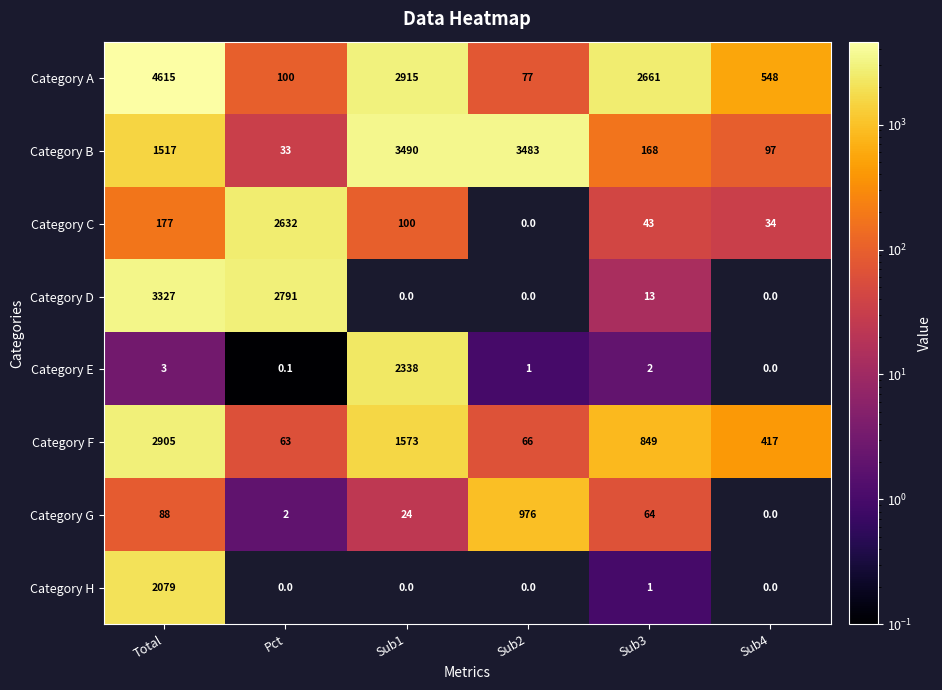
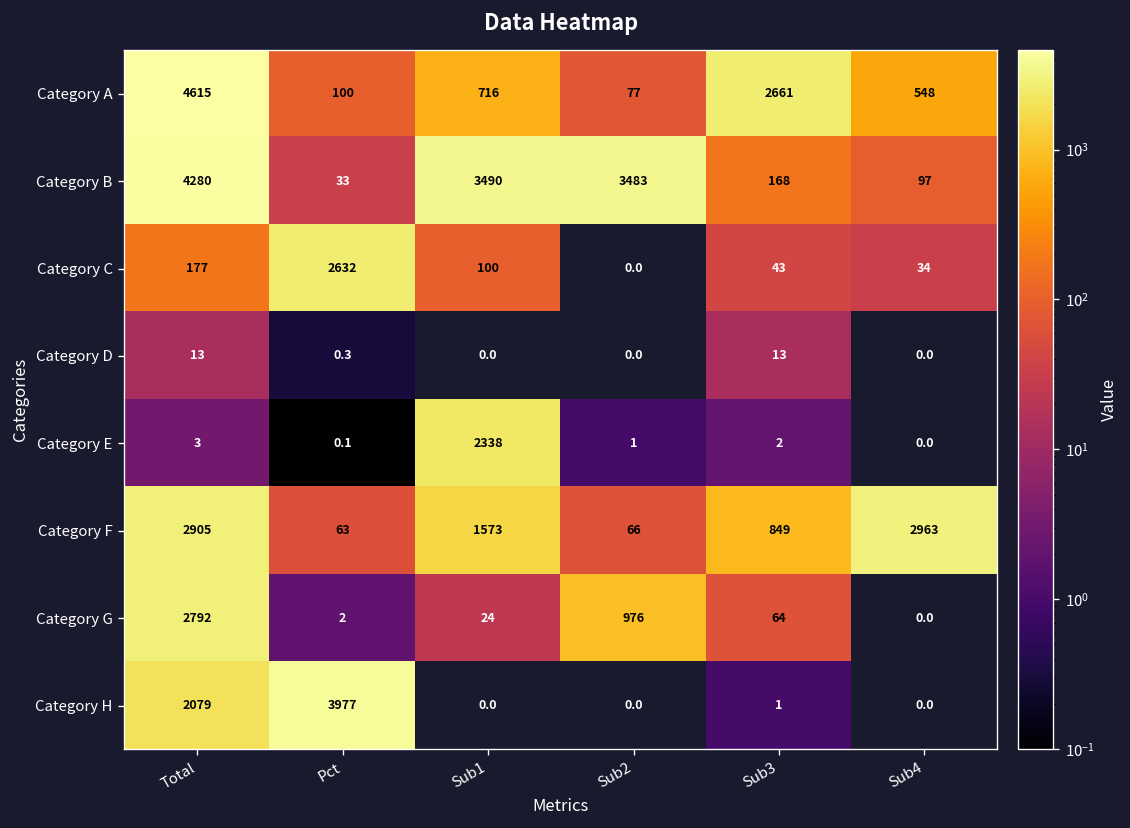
  {
    "Category A": {
      "Total": 4615,
      "Pct": 100,
-     "Sub1": 2915,
+     "Sub1": 716,
      "Sub2": 77,
      "Sub3": 2661,
      "Sub4": 548
    },
    "Category B": {
-     "Total": 1517,
+     "Total": 4280,
      "Pct": 33,
      "Sub1": 3490,
      "Sub2": 3483,
      "Sub3": 168,
      "Sub4": 97
    },
    "Category C": {
      "Total": 177,
      "Pct": 2632,
      "Sub1": 100,
      "Sub2": 0.0,
      "Sub3": 43,
      "Sub4": 34
    },
    "Category D": {
-     "Total": 3327,
-     "Pct": 2791,
+     "Total": 13,
+     "Pct": 0.3,
      "Sub1": 0.0,
      "Sub2": 0.0,
      "Sub3": 13,
      "Sub4": 0.0
    },
    "Category E": {
      "Total": 3,
      "Pct": 0.1,
      "Sub1": 2338,
      "Sub2": 1,
      "Sub3": 2,
      "Sub4": 0.0
    },
    "Category F": {
      "Total": 2905,
      "Pct": 63,
      "Sub1": 1573,
      "Sub2": 66,
      "Sub3": 849,
-     "Sub4": 417
+     "Sub4": 2963
    },
    "Category G": {
-     "Total": 88,
+     "Total": 2792,
      "Pct": 2,
      "Sub1": 24,
      "Sub2": 976,
      "Sub3": 64,
      "Sub4": 0.0
    },
    "Category H": {
      "Total": 2079,
-     "Pct": 0.0,
+     "Pct": 3977,
      "Sub1": 0.0,
      "Sub2": 0.0,
      "Sub3": 1,
      "Sub4": 0.0
    }
  }
